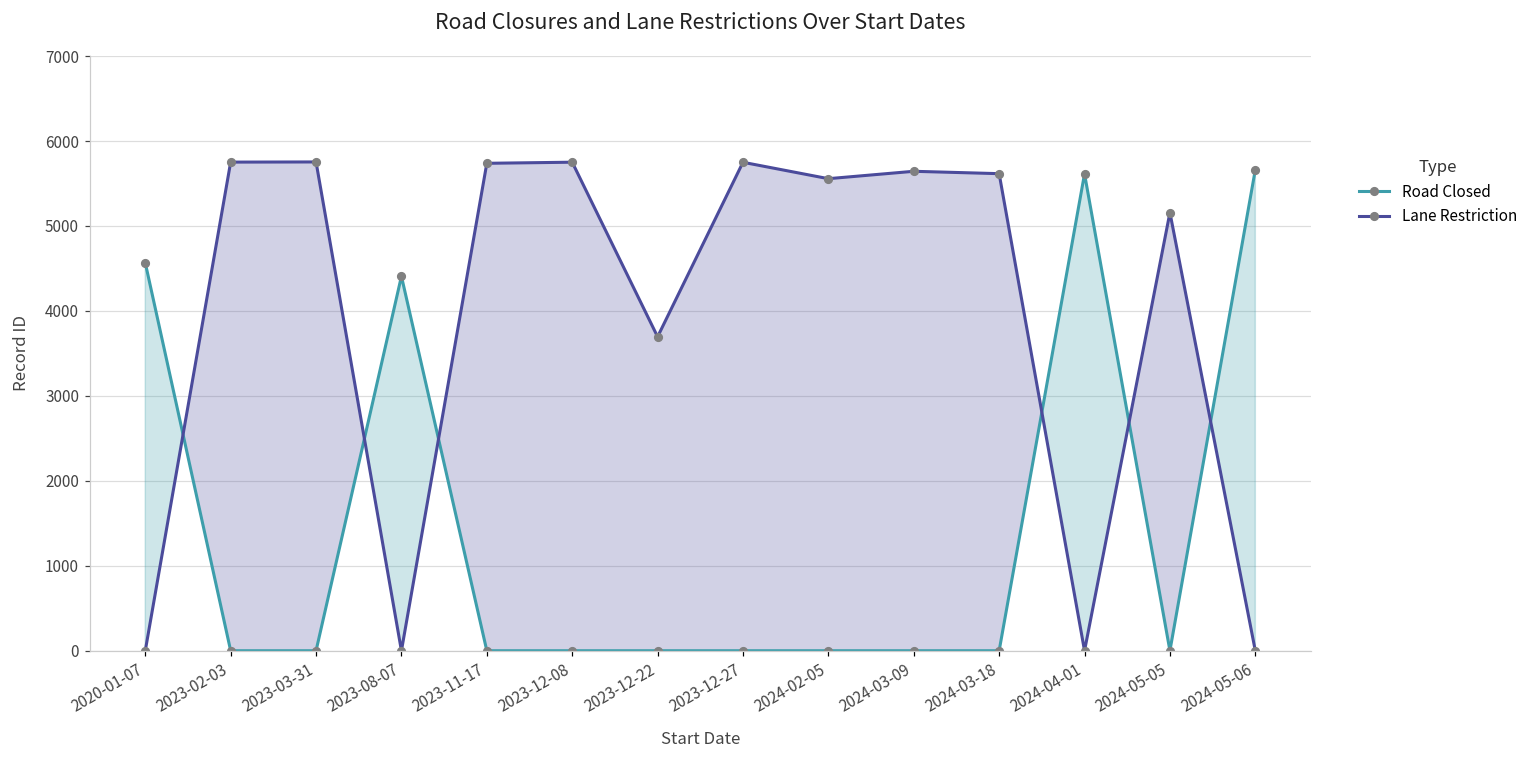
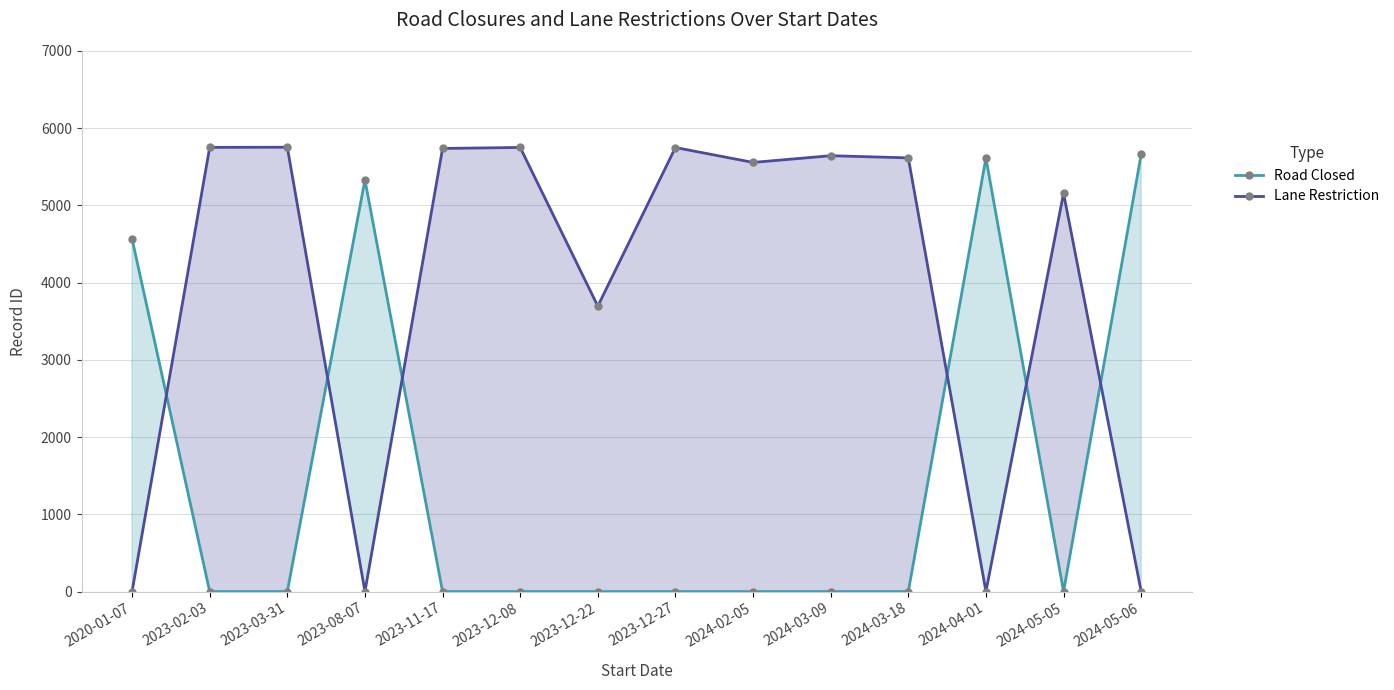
  {
    "Road Closed": {
      "2020-01-07": 4600,
      "2023-02-03": 0,
      "2023-03-31": 0,
-     "2023-08-07": 4400,
+     "2023-08-07": 5300,
      "2023-11-17": 0,
      "2023-12-08": 0,
      "2023-12-22": 0,
      "2023-12-27": 0,
      "2024-02-05": 0,
      "2024-03-09": 0,
      "2024-03-18": 0,
      "2024-04-01": 5600,
      "2024-05-05": 0,
      "2024-05-06": 5700
    },
    "Lane Restriction": {
      "2020-01-07": 0,
      "2023-02-03": 5800,
      "2023-03-31": 5800,
      "2023-08-07": 0,
      "2023-11-17": 5700,
      "2023-12-08": 5800,
      "2023-12-22": 3700,
      "2023-12-27": 5800,
      "2024-02-05": 5600,
      "2024-03-09": 5600,
      "2024-03-18": 5600,
      "2024-04-01": 0,
      "2024-05-05": 5200,
      "2024-05-06": 0
    }
  }
